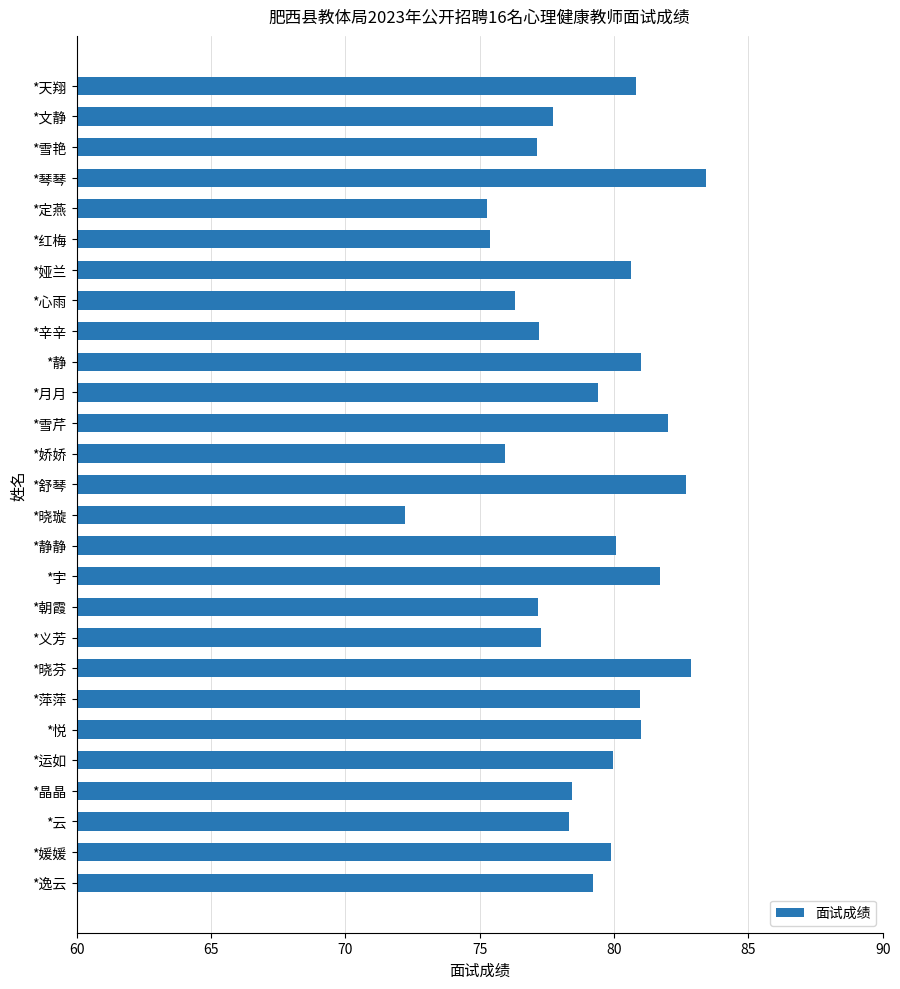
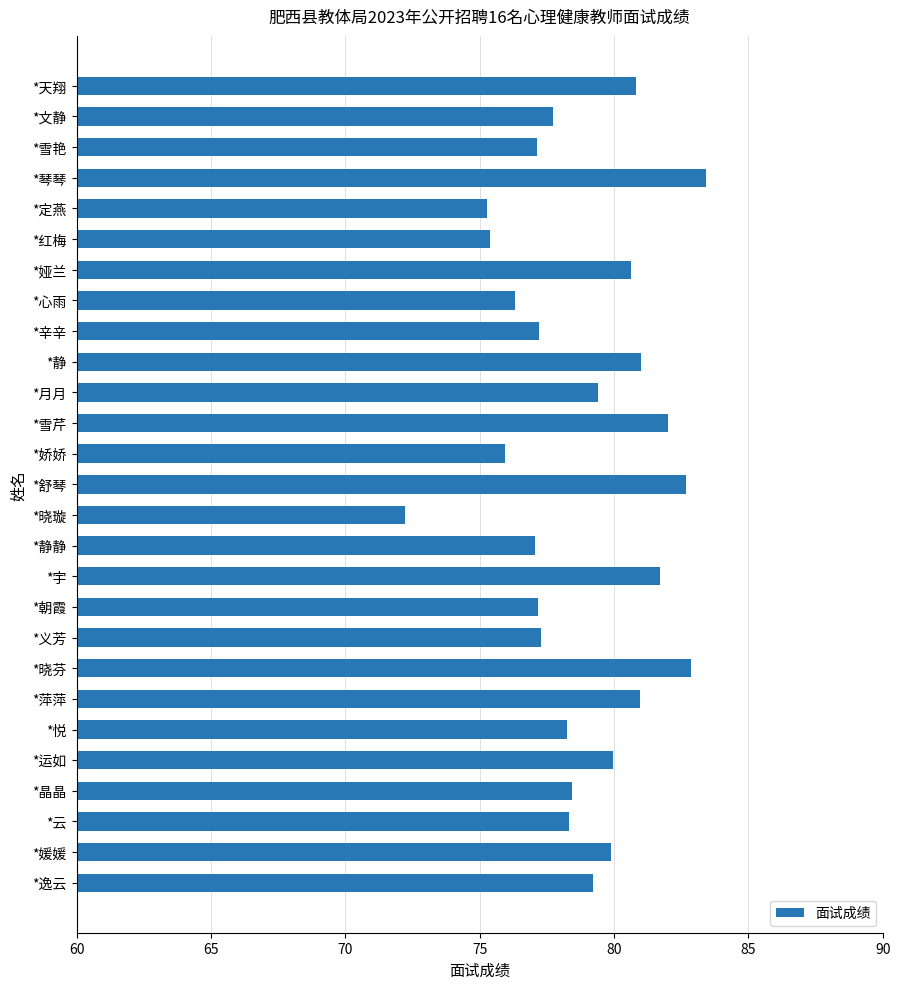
  {
    "*天翔": 80.8,
    "*文静": 77.7,
    "*雪艳": 77.1,
    "*琴琴": 83.4,
    "*定燕": 75.3,
    "*红梅": 75.4,
    "*娅兰": 80.6,
    "*心雨": 76.3,
    "*辛辛": 77.2,
    "*静": 81.0,
    "*月月": 79.4,
    "*雪芹": 82.0,
    "*娇娇": 75.9,
    "*舒琴": 82.7,
    "*晓璇": 72.2,
-   "*静静": 80.1,
+   "*静静": 77.1,
    "*宇": 81.7,
    "*朝霞": 77.2,
    "*义芳": 77.3,
    "*晓芬": 82.9,
    "*萍萍": 81.0,
-   "*悦": 81.0,
+   "*悦": 78.2,
    "*运如": 80.0,
    "*晶晶": 78.4,
    "*云": 78.3,
    "*媛媛": 79.9,
    "*逸云": 79.2
  }
